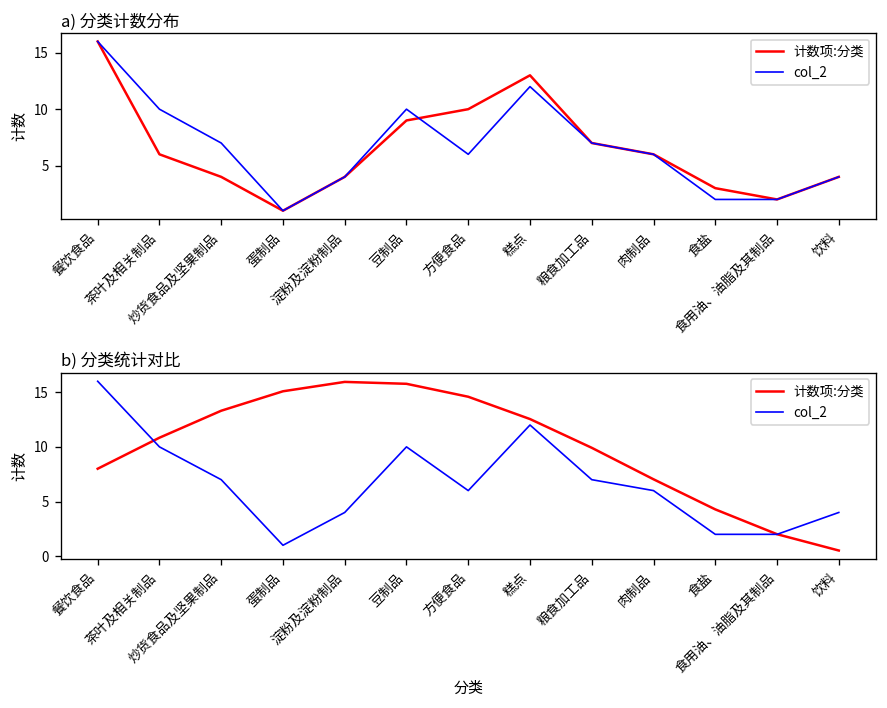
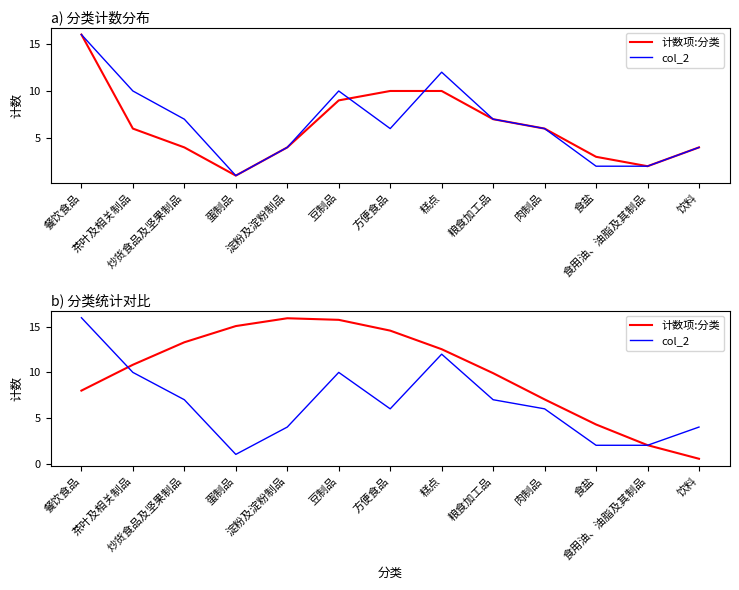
  {
    "a) 分类计数分布": {
      "计数项:分类": {
        "茶叶及相关制品": 6,
        "炒货食品及坚果制品": 4,
        "豆制品": 9,
        "方便食品": 10,
-       "糕点": 13,
+       "糕点": 10,
        "食盐": 3
      },
      "col_2": {
        "茶叶及相关制品": 10,
        "炒货食品及坚果制品": 7,
        "豆制品": 10,
        "方便食品": 6,
        "糕点": 12,
        "食盐": 2
      }
    },
    "b) 分类统计对比": {
      "计数项:分类": {
        "餐饮食品": 8,
        "茶叶及相关制品": 11,
        "炒货食品及坚果制品": 13,
        "蛋制品": 15,
        "淀粉及淀粉制品": 16,
        "豆制品": 16,
        "方便食品": 15,
        "糕点": 13,
        "粮食加工品": 10,
        "肉制品": 7,
        "食盐": 4,
        "饮料": 1
      },
      "col_2": {
        "餐饮食品": 16,
        "茶叶及相关制品": 10,
        "炒货食品及坚果制品": 7,
        "蛋制品": 1,
        "淀粉及淀粉制品": 4,
        "豆制品": 10,
        "方便食品": 6,
        "糕点": 12,
        "粮食加工品": 7,
        "肉制品": 6,
        "食盐": 2,
        "饮料": 4
      }
    }
  }
